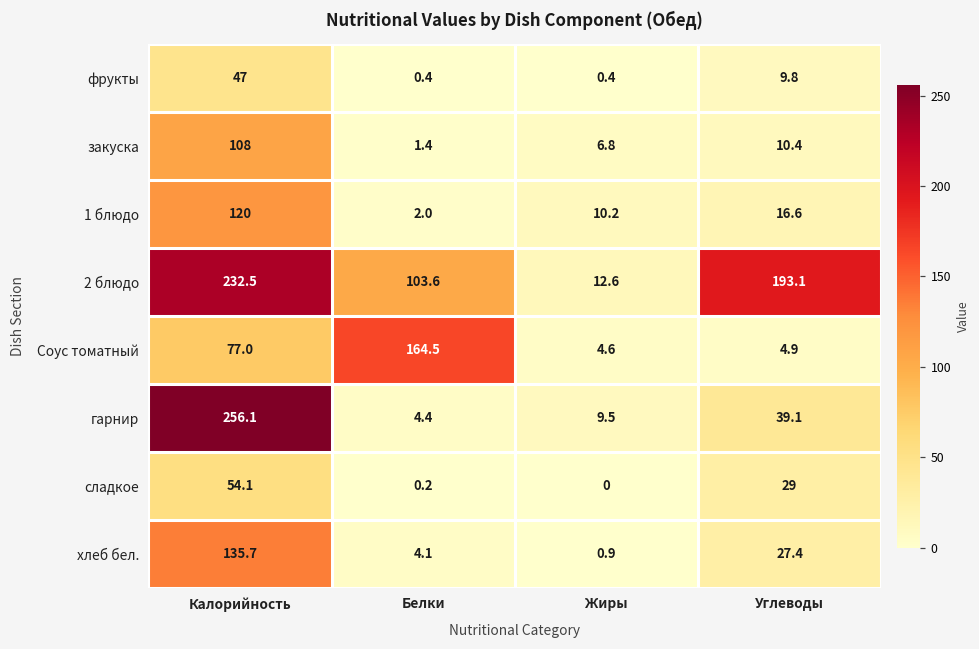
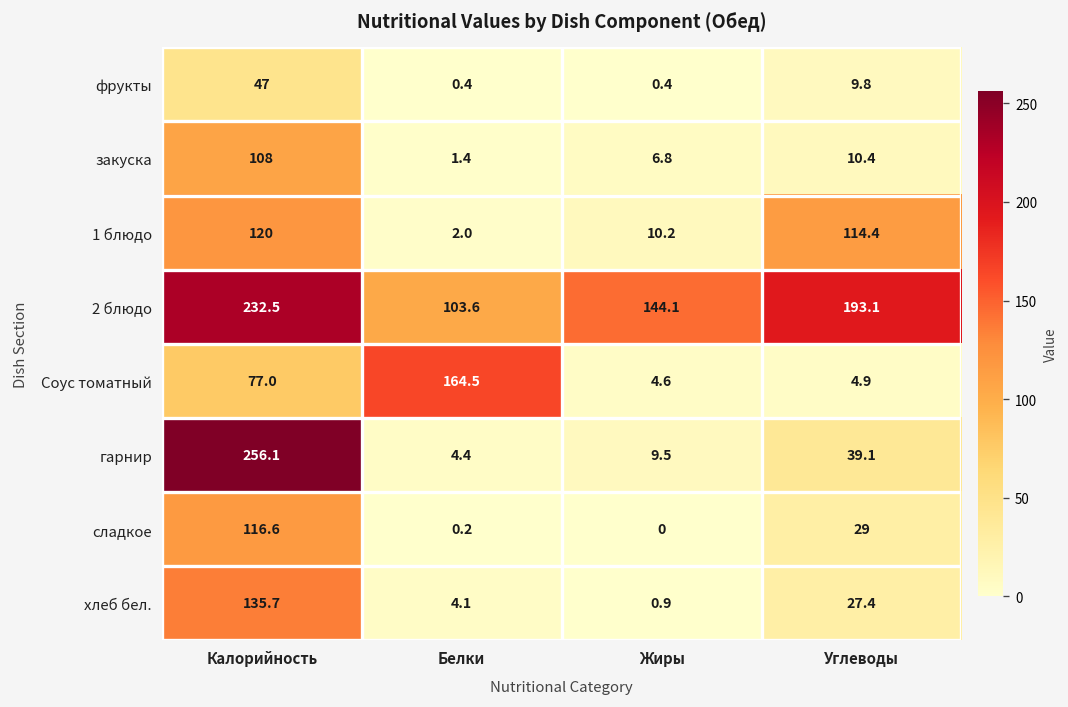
  {
    "фрукты": {
      "Калорийность": 47,
      "Белки": 0.4,
      "Жиры": 0.4,
      "Углеводы": 9.8
    },
    "закуска": {
      "Калорийность": 108,
      "Белки": 1.4,
      "Жиры": 6.8,
      "Углеводы": 10.4
    },
    "1 блюдо": {
      "Калорийность": 120,
      "Белки": 2.0,
      "Жиры": 10.2,
-     "Углеводы": 16.6
+     "Углеводы": 114.4
    },
    "2 блюдо": {
      "Калорийность": 232.5,
      "Белки": 103.6,
-     "Жиры": 12.6,
+     "Жиры": 144.1,
      "Углеводы": 193.1
    },
    "Соус томатный": {
      "Калорийность": 77.0,
      "Белки": 164.5,
      "Жиры": 4.6,
      "Углеводы": 4.9
    },
    "гарнир": {
      "Калорийность": 256.1,
      "Белки": 4.4,
      "Жиры": 9.5,
      "Углеводы": 39.1
    },
    "сладкое": {
-     "Калорийность": 54.1,
+     "Калорийность": 116.6,
      "Белки": 0.2,
      "Жиры": 0,
      "Углеводы": 29
    },
    "хлеб бел.": {
      "Калорийность": 135.7,
      "Белки": 4.1,
      "Жиры": 0.9,
      "Углеводы": 27.4
    }
  }
